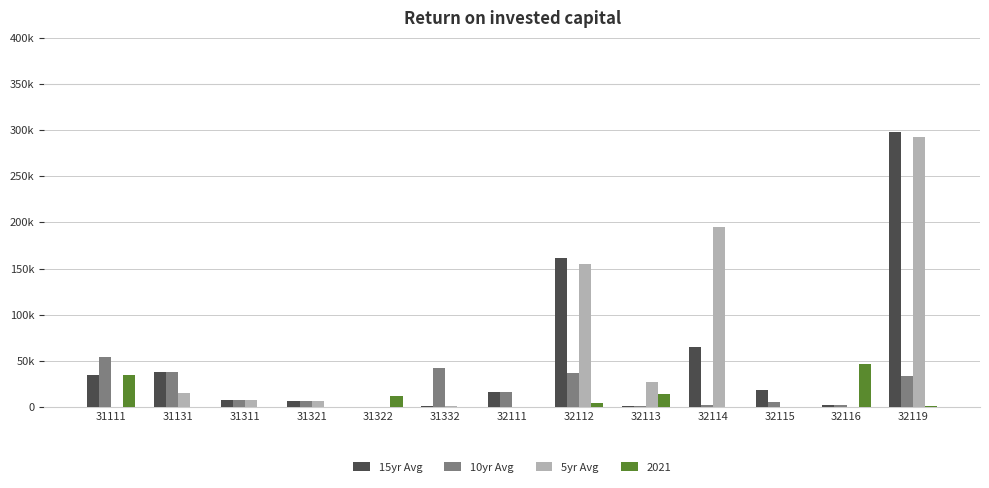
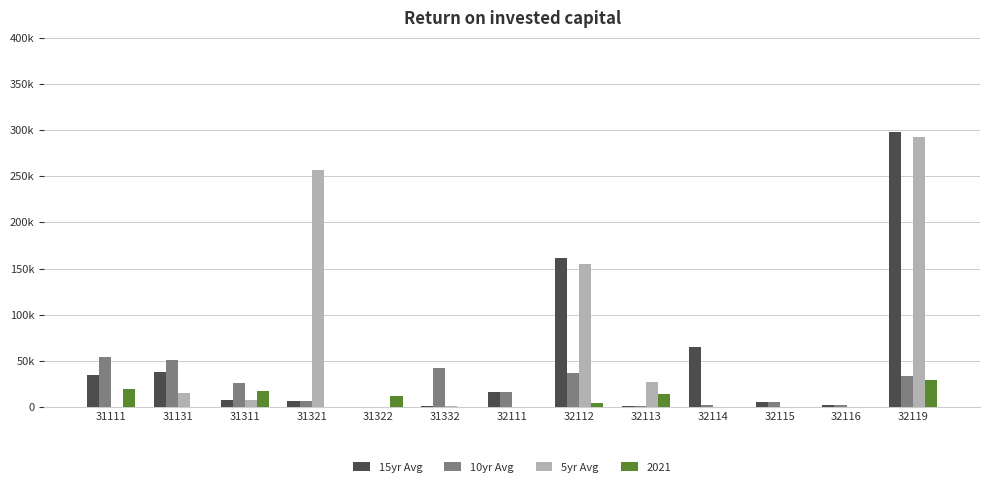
  {
    "15yr Avg": {
      "31111": 40000,
      "31131": 40000,
      "31311": 10000,
      "31321": 10000,
      "32111": 20000,
      "32112": 160000,
      "32114": 60000,
-     "32115": 20000,
+     "32115": 10000,
      "32119": 300000
    },
    "10yr Avg": {
      "31111": 50000,
-     "31131": 40000,
-     "31311": 10000,
+     "31131": 50000,
+     "31311": 30000,
      "31321": 10000,
      "31332": 40000,
      "32111": 20000,
      "32112": 40000,
      "32115": 10000,
      "32119": 30000
    },
    "5yr Avg": {
      "31111": 0,
      "31131": 20000,
      "31311": 10000,
-     "31321": 10000,
+     "31321": 260000,
      "32112": 160000,
      "32113": 30000,
-     "32114": 200000,
+     "32114": 0,
      "32115": 0,
      "32116": 0,
      "32119": 290000
    },
    "2021": {
-     "31111": 40000,
+     "31111": 20000,
      "31131": 0,
-     "31311": 0,
+     "31311": 20000,
      "31321": 0,
      "31322": 10000,
      "31332": 0,
      "32111": 0,
      "32112": 0,
      "32113": 10000,
      "32114": 0,
      "32115": 0,
-     "32116": 50000,
-     "32119": 0
+     "32116": 0,
+     "32119": 30000
    }
  }
